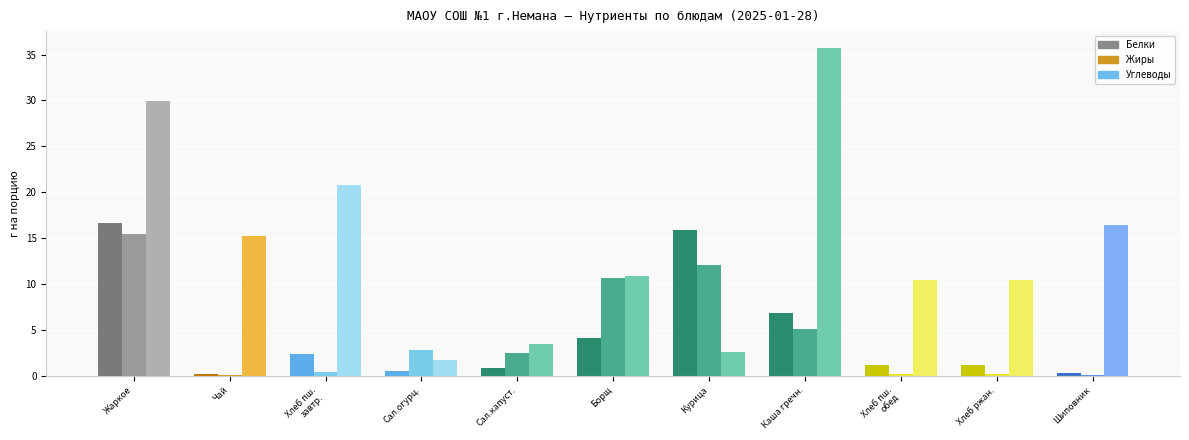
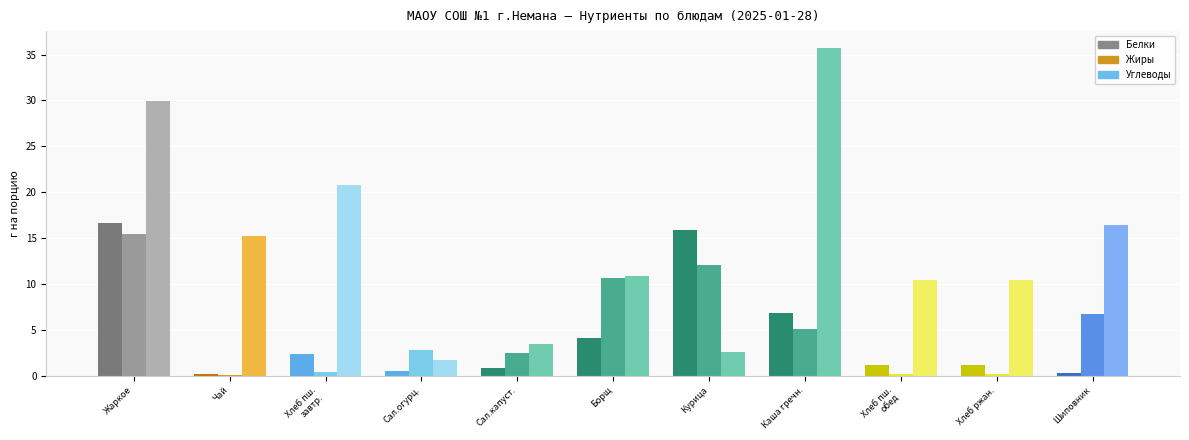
  {
    "Жаркое": 15,
    "Хлеб пш. завтр.": 0,
    "Сал.огурц.": 3,
    "Сал.капуст.": 2,
    "Борщ": 11,
    "Курица": 12,
    "Каша гречн.": 5,
-   "Шиповник": 0
+   "Шиповник": 7
  }
